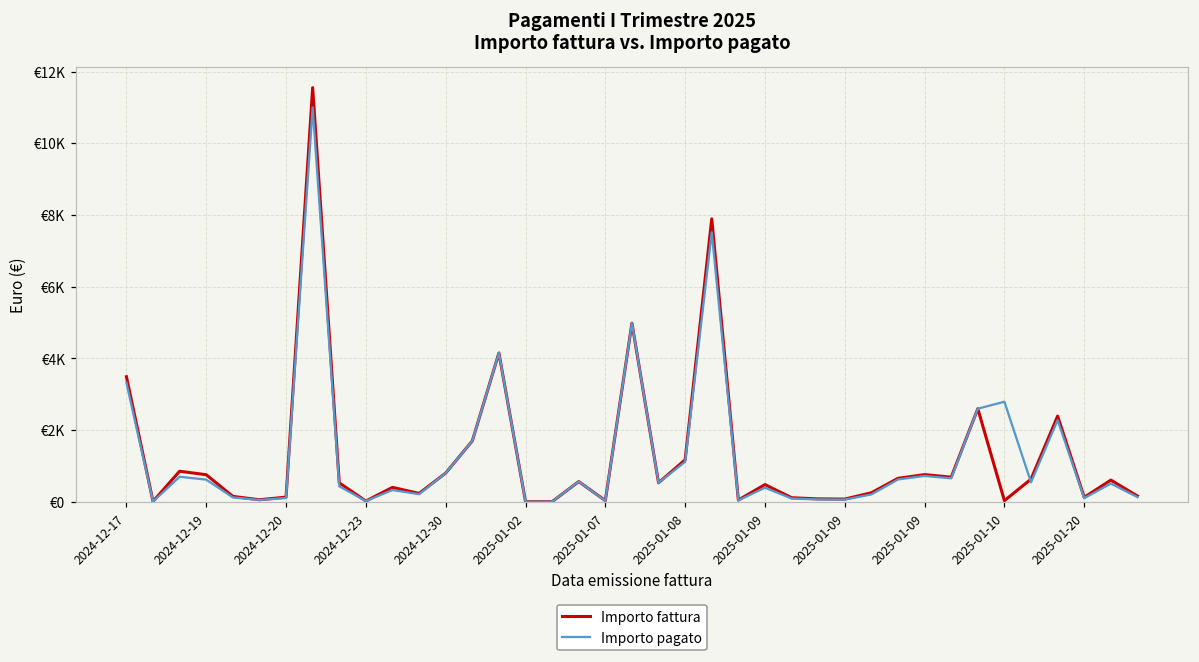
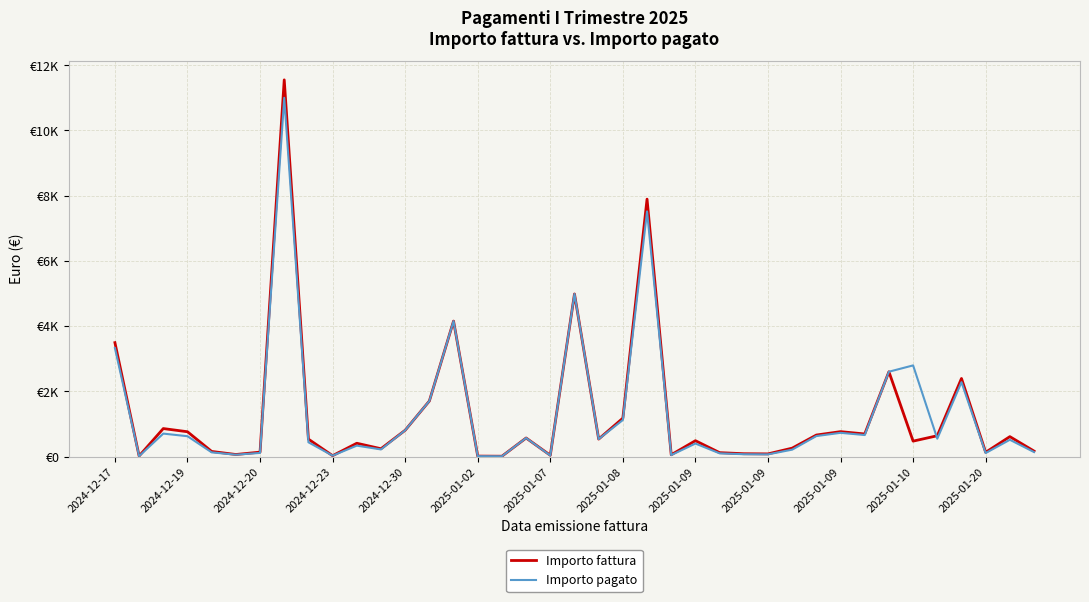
  {
    "Importo fattura": {
-     "2025-01-10": "€0"
+     "2025-01-10": "€500"
    },
    "Importo pagato": {
      "2025-01-10": "€2800"
    }
  }
